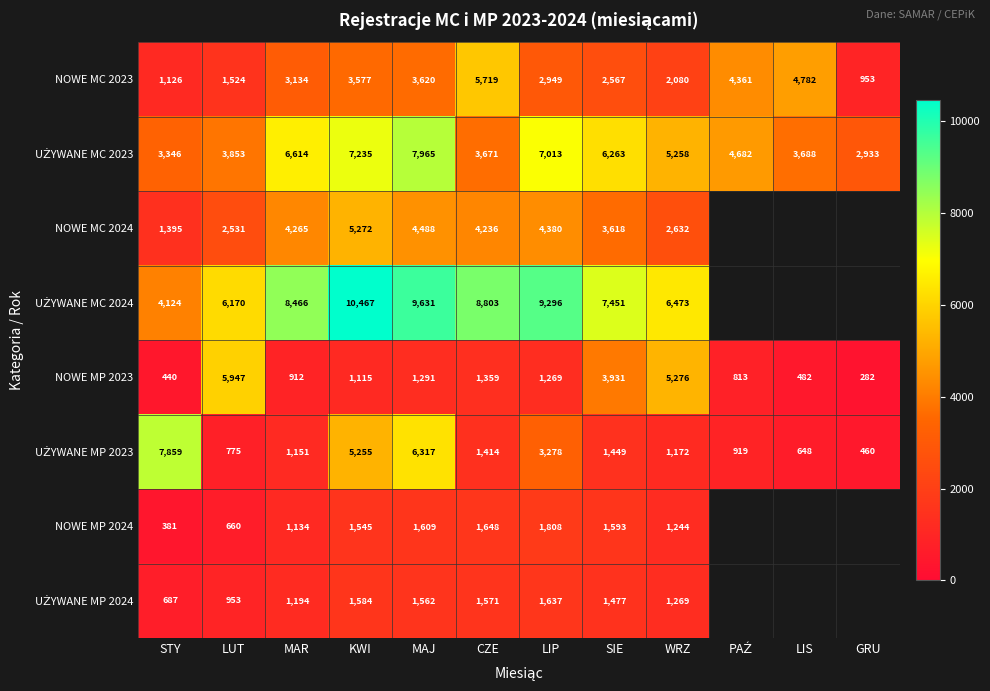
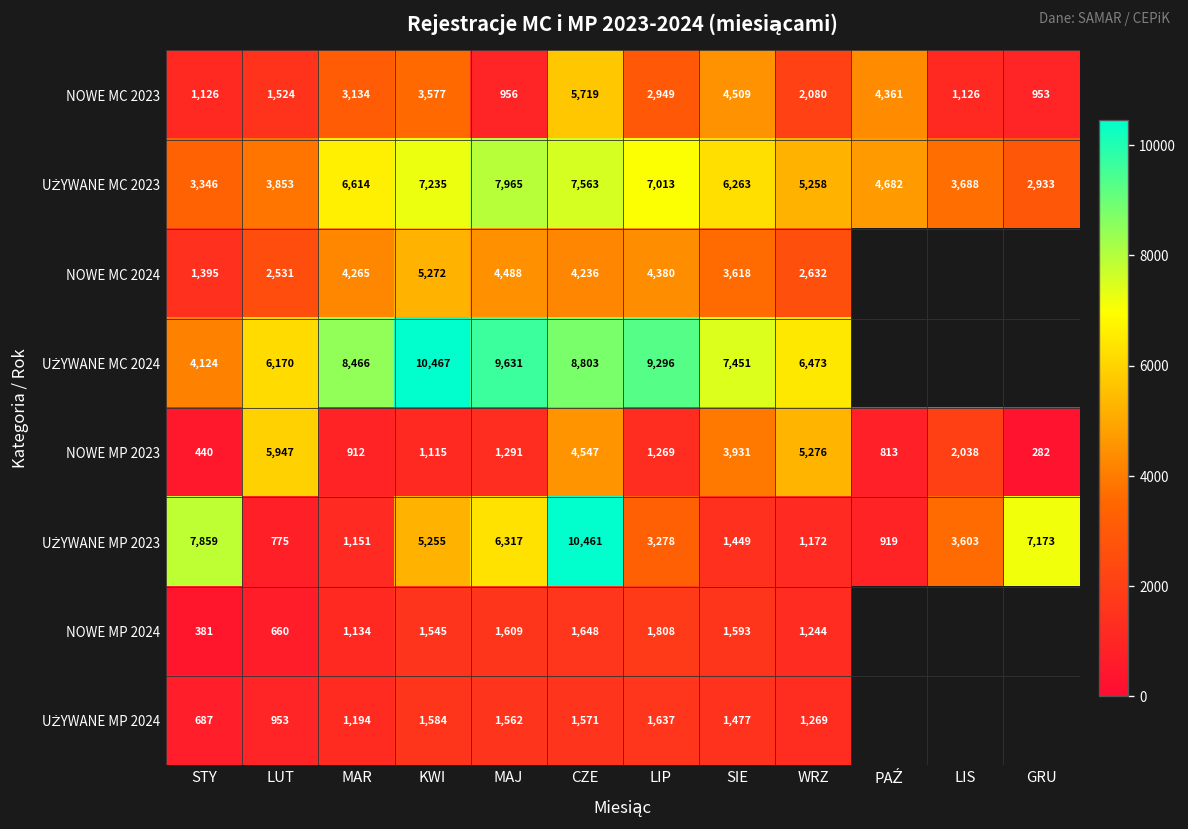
  {
    "NOWE MC 2023": {
      "STY": "1,126",
      "LUT": "1,524",
      "MAR": "3,134",
      "KWI": "3,577",
-     "MAJ": "3,620",
+     "MAJ": "956",
      "CZE": "5,719",
      "LIP": "2,949",
-     "SIE": "2,567",
+     "SIE": "4,509",
      "WRZ": "2,080",
      "PAŹ": "4,361",
-     "LIS": "4,782",
+     "LIS": "1,126",
      "GRU": "953"
    },
    "UŻYWANE MC 2023": {
      "STY": "3,346",
      "LUT": "3,853",
      "MAR": "6,614",
      "KWI": "7,235",
      "MAJ": "7,965",
-     "CZE": "3,671",
+     "CZE": "7,563",
      "LIP": "7,013",
      "SIE": "6,263",
      "WRZ": "5,258",
      "PAŹ": "4,682",
      "LIS": "3,688",
      "GRU": "2,933"
    },
    "NOWE MC 2024": {
      "STY": "1,395",
      "LUT": "2,531",
      "MAR": "4,265",
      "KWI": "5,272",
      "MAJ": "4,488",
      "CZE": "4,236",
      "LIP": "4,380",
      "SIE": "3,618",
      "WRZ": "2,632"
    },
    "UŻYWANE MC 2024": {
      "STY": "4,124",
      "LUT": "6,170",
      "MAR": "8,466",
      "KWI": "10,467",
      "MAJ": "9,631",
      "CZE": "8,803",
      "LIP": "9,296",
      "SIE": "7,451",
      "WRZ": "6,473"
    },
    "NOWE MP 2023": {
      "STY": "440",
      "LUT": "5,947",
      "MAR": "912",
      "KWI": "1,115",
      "MAJ": "1,291",
-     "CZE": "1,359",
+     "CZE": "4,547",
      "LIP": "1,269",
      "SIE": "3,931",
      "WRZ": "5,276",
      "PAŹ": "813",
-     "LIS": "482",
+     "LIS": "2,038",
      "GRU": "282"
    },
    "UŻYWANE MP 2023": {
      "STY": "7,859",
      "LUT": "775",
      "MAR": "1,151",
      "KWI": "5,255",
      "MAJ": "6,317",
-     "CZE": "1,414",
+     "CZE": "10,461",
      "LIP": "3,278",
      "SIE": "1,449",
      "WRZ": "1,172",
      "PAŹ": "919",
-     "LIS": "648",
-     "GRU": "460"
+     "LIS": "3,603",
+     "GRU": "7,173"
    },
    "NOWE MP 2024": {
      "STY": "381",
      "LUT": "660",
      "MAR": "1,134",
      "KWI": "1,545",
      "MAJ": "1,609",
      "CZE": "1,648",
      "LIP": "1,808",
      "SIE": "1,593",
      "WRZ": "1,244"
    },
    "UŻYWANE MP 2024": {
      "STY": "687",
      "LUT": "953",
      "MAR": "1,194",
      "KWI": "1,584",
      "MAJ": "1,562",
      "CZE": "1,571",
      "LIP": "1,637",
      "SIE": "1,477",
      "WRZ": "1,269"
    }
  }
